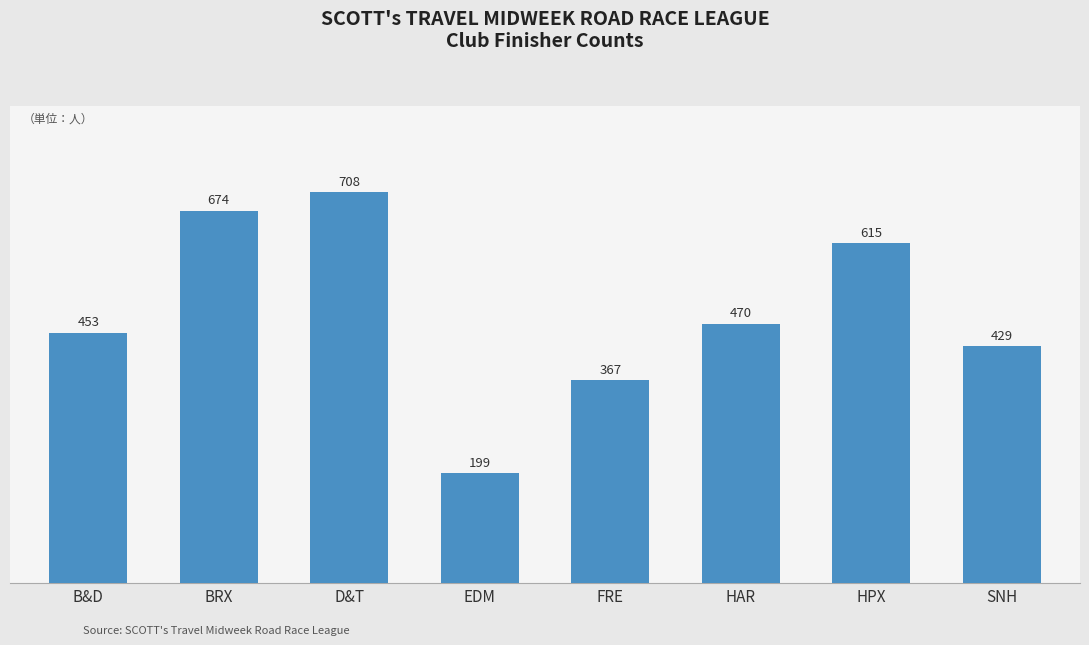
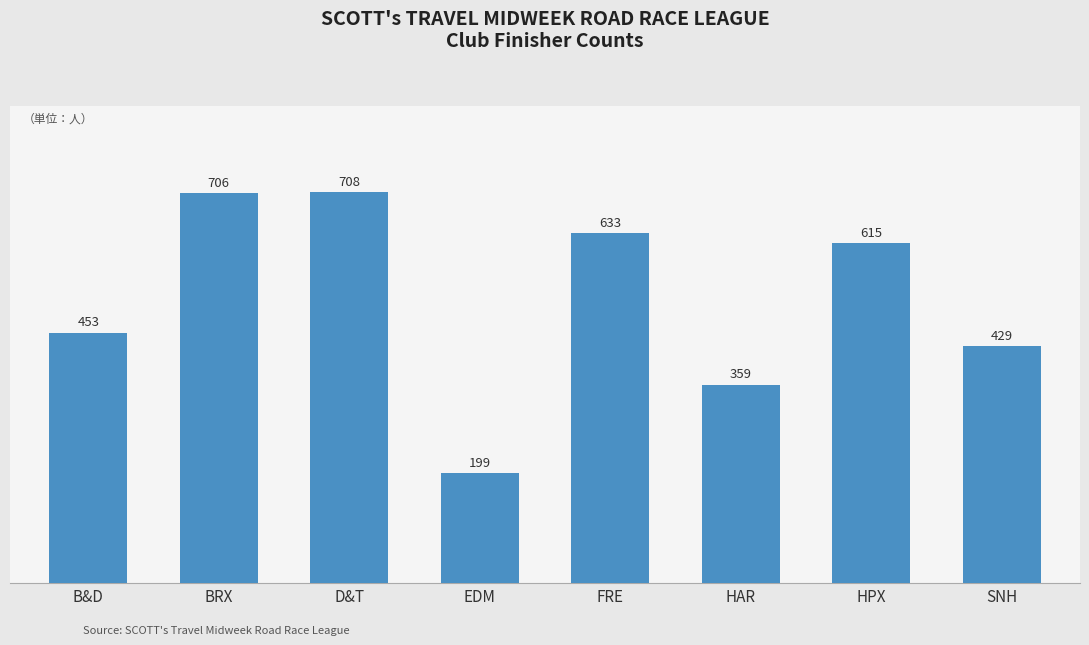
  {
    "B&D": 453,
-   "BRX": 674,
+   "BRX": 706,
    "D&T": 708,
    "EDM": 199,
-   "FRE": 367,
-   "HAR": 470,
+   "FRE": 633,
+   "HAR": 359,
    "HPX": 615,
    "SNH": 429
  }
